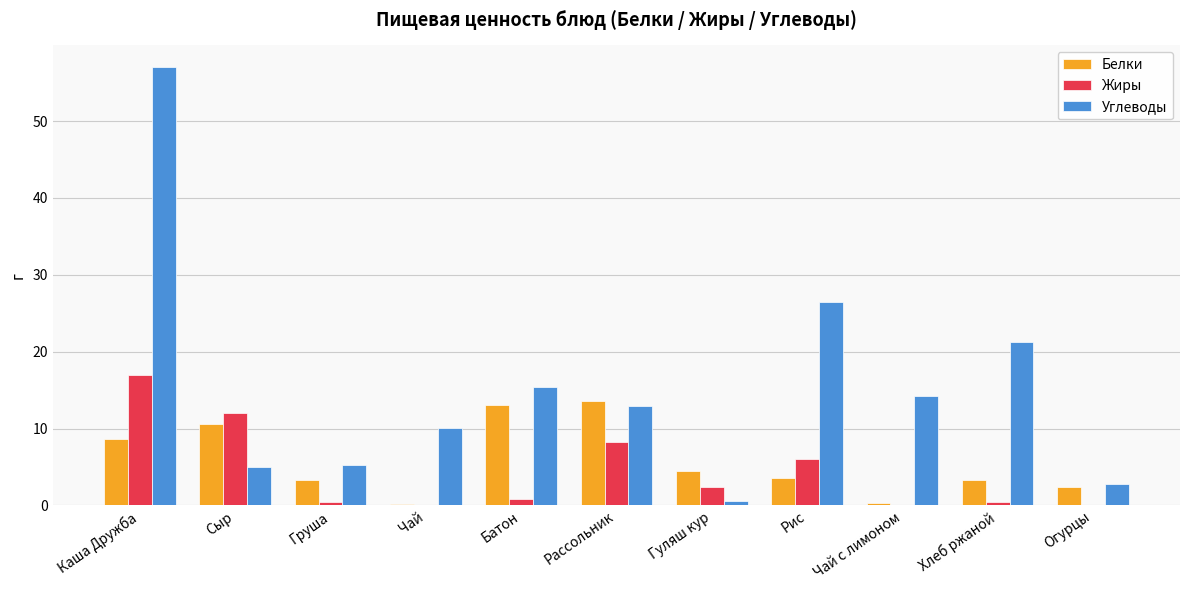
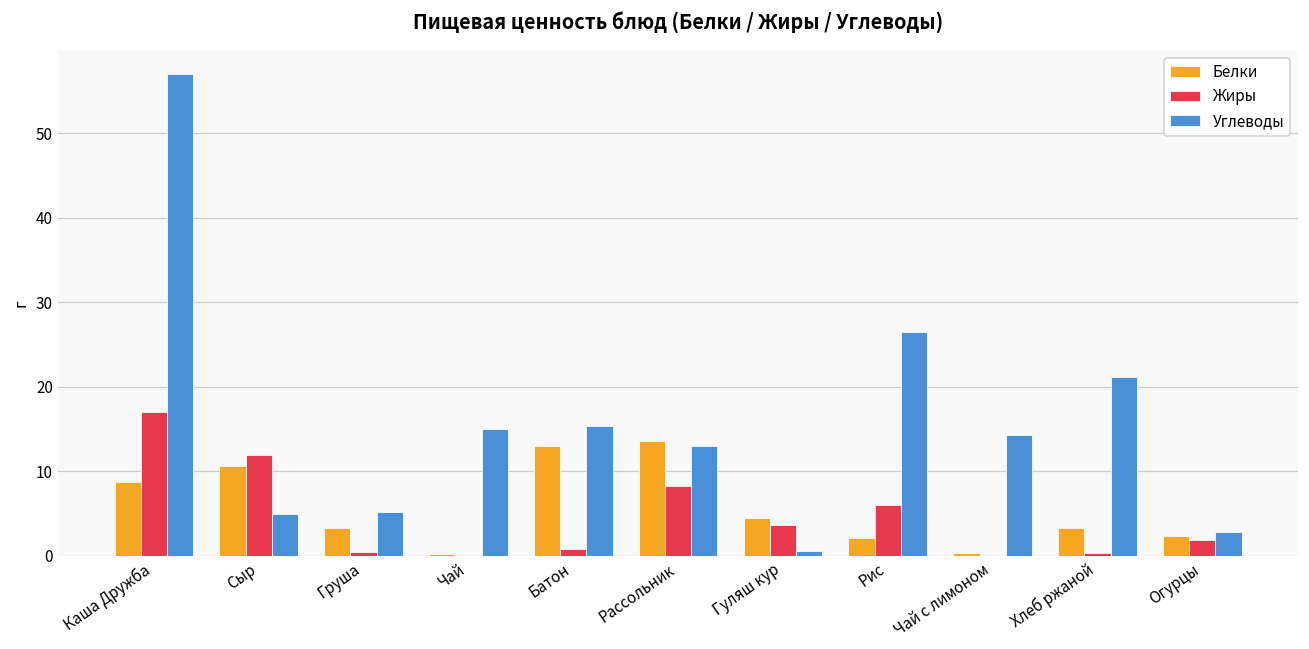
  {
    "Белки": {
      "Каша Дружба": 9,
      "Сыр": 11,
      "Груша": 3,
      "Батон": 13,
      "Рассольник": 14,
      "Гуляш кур": 5,
-     "Рис": 4,
+     "Рис": 2,
      "Хлеб ржаной": 3,
      "Огурцы": 2
    },
    "Жиры": {
      "Каша Дружба": 17,
      "Сыр": 12,
      "Груша": 1,
      "Чай": 0,
      "Батон": 1,
      "Рассольник": 8,
-     "Гуляш кур": 2,
+     "Гуляш кур": 4,
      "Рис": 6,
      "Чай с лимоном": 0,
      "Хлеб ржаной": 0,
-     "Огурцы": 0
+     "Огурцы": 2
    },
    "Углеводы": {
      "Каша Дружба": 57,
      "Сыр": 5,
      "Груша": 5,
-     "Чай": 10,
+     "Чай": 15,
      "Батон": 15,
      "Рассольник": 13,
      "Гуляш кур": 1,
      "Рис": 27,
      "Чай с лимоном": 14,
      "Хлеб ржаной": 21,
      "Огурцы": 3
    }
  }
